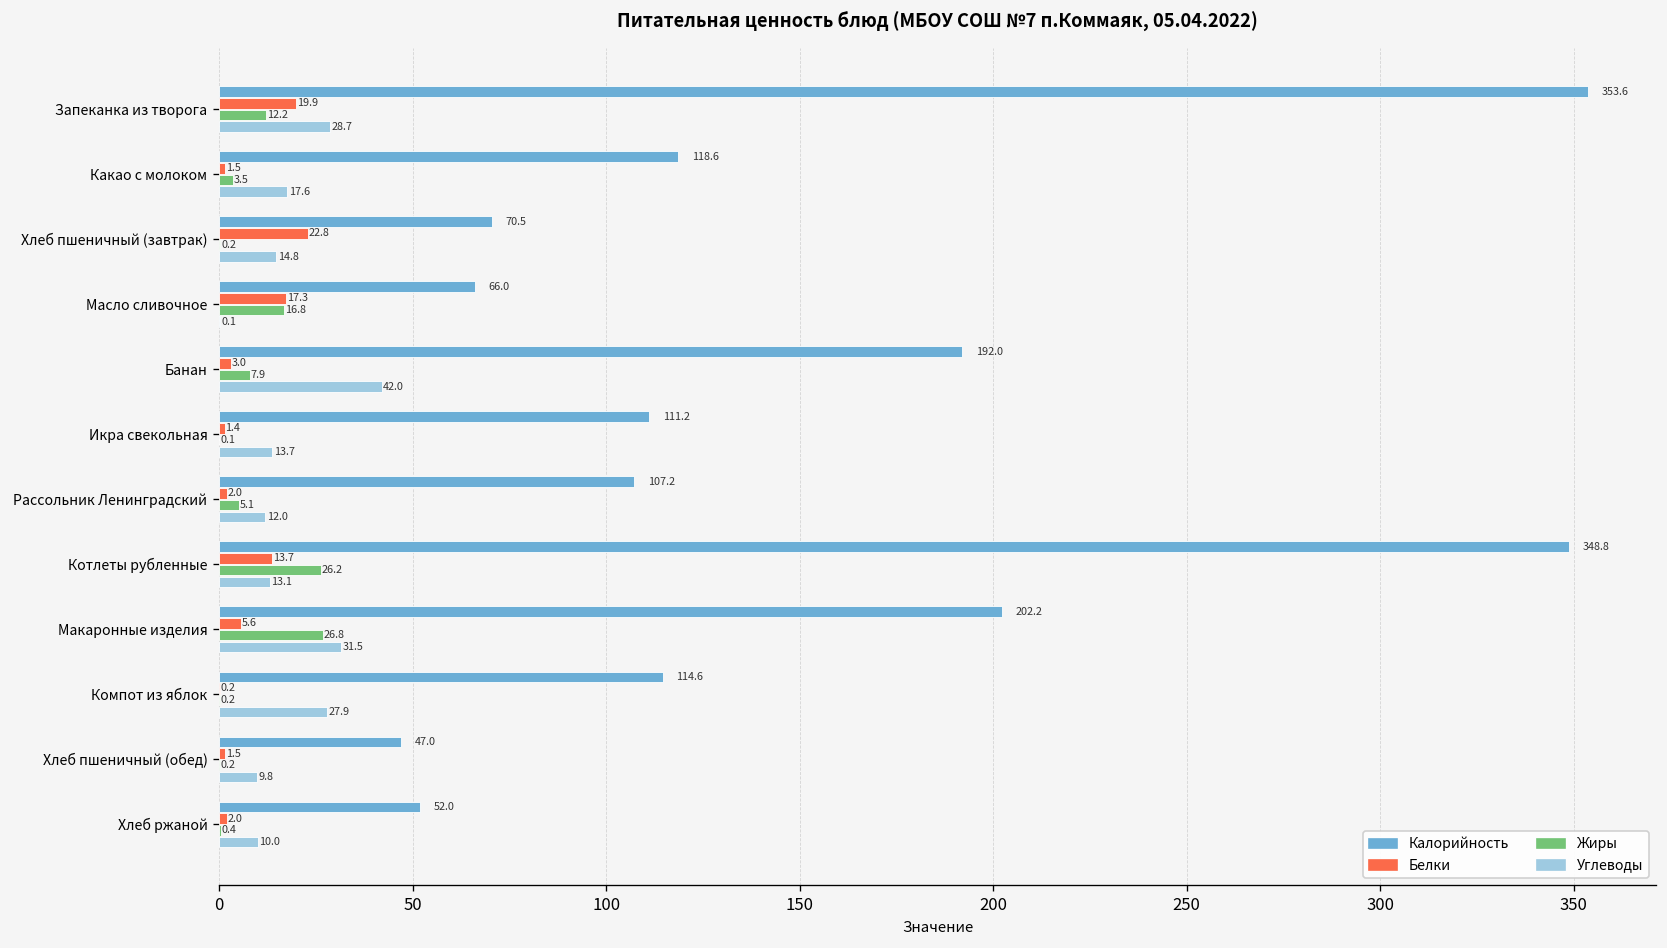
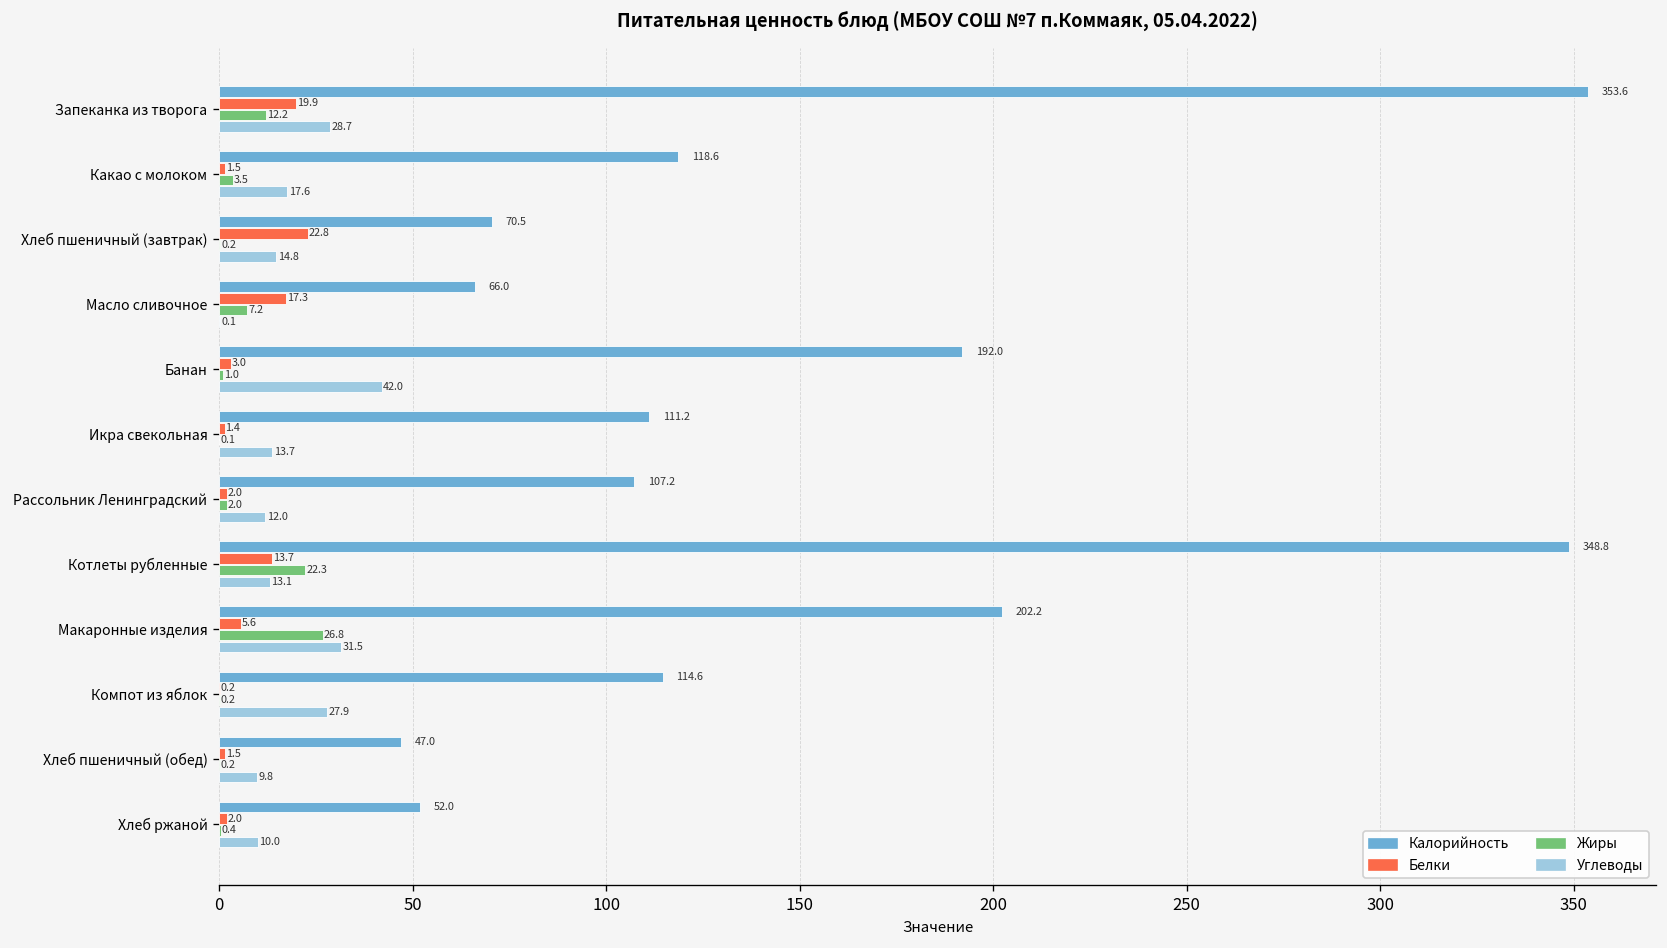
  {
    "Белки": {
      "Запеканка из творога": 19.9,
      "Какао с молоком": 1.5,
      "Хлеб пшеничный (завтрак)": 22.8,
      "Масло сливочное": 17.3,
      "Банан": 3.0,
      "Икра свекольная": 1.4,
      "Рассольник Ленинградский": 2.0,
      "Котлеты рубленные": 13.7,
      "Макаронные изделия": 5.6,
      "Компот из яблок": 0.2,
      "Хлеб пшеничный (обед)": 1.5,
      "Хлеб ржаной": 2.0
    },
    "Жиры": {
      "Запеканка из творога": 12.2,
      "Какао с молоком": 3.5,
      "Хлеб пшеничный (завтрак)": 0.2,
-     "Масло сливочное": 16.8,
-     "Банан": 7.9,
+     "Масло сливочное": 7.2,
+     "Банан": 1.0,
      "Икра свекольная": 0.1,
-     "Рассольник Ленинградский": 5.1,
-     "Котлеты рубленные": 26.2,
+     "Рассольник Ленинградский": 2.0,
+     "Котлеты рубленные": 22.3,
      "Макаронные изделия": 26.8,
      "Компот из яблок": 0.2,
      "Хлеб пшеничный (обед)": 0.2,
      "Хлеб ржаной": 0.4
    }
  }
